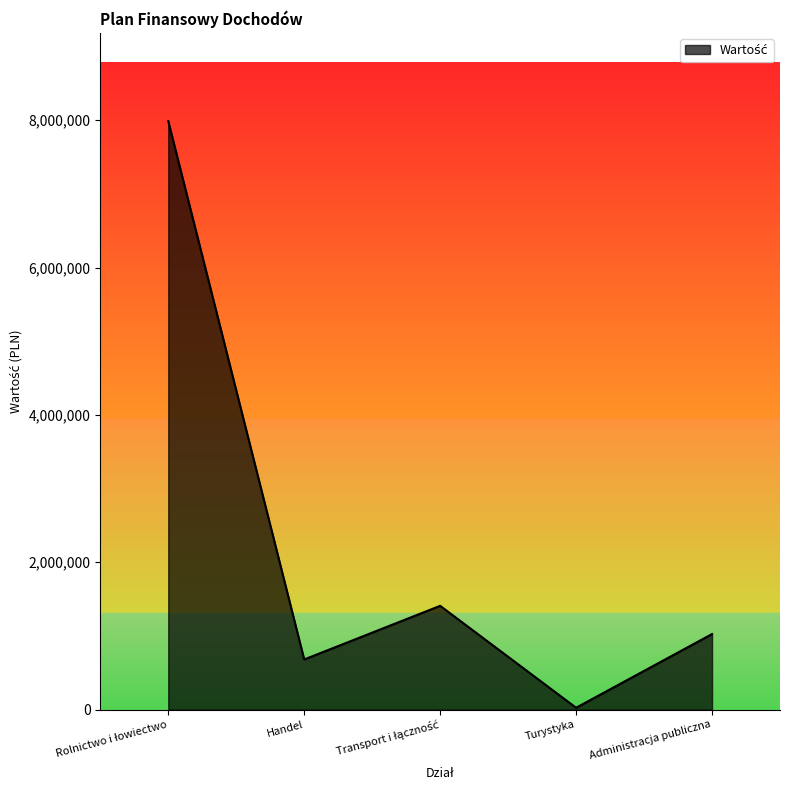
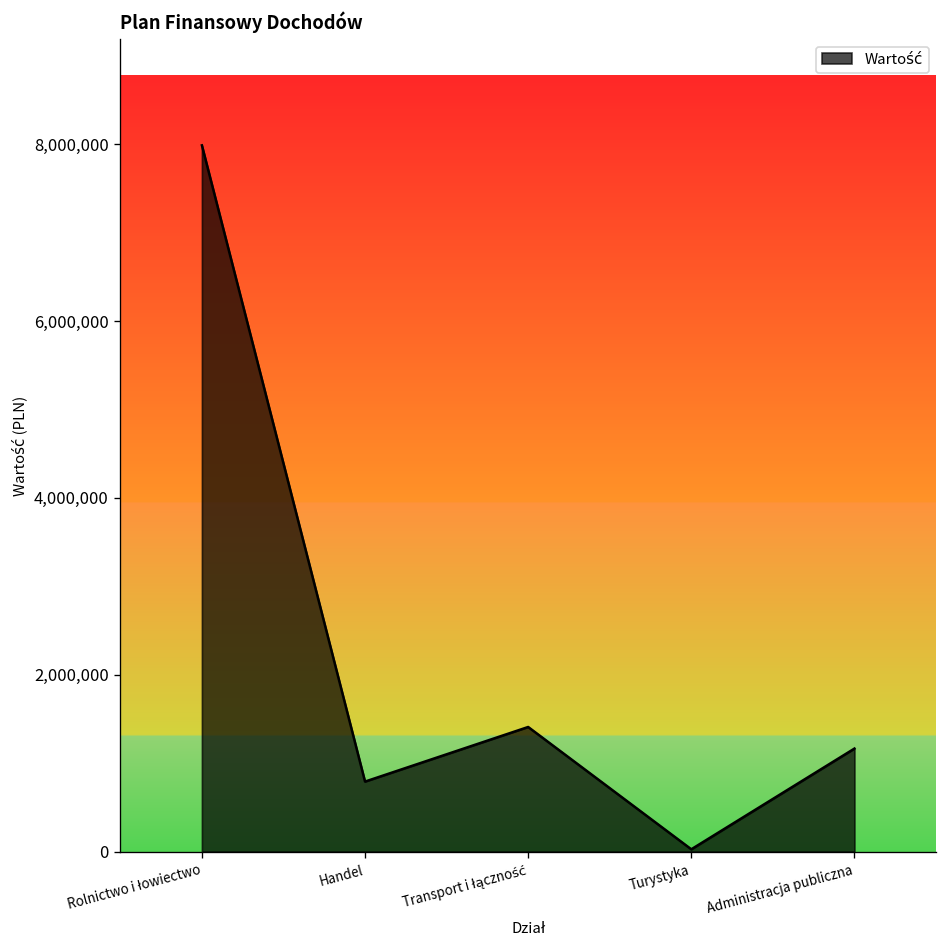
  {
    "Rolnictwo i łowiectwo": "8,000,000",
-   "Handel": "700,000",
+   "Handel": "800,000",
    "Transport i łączność": "1,400,000",
    "Turystyka": "0",
-   "Administracja publiczna": "1,000,000"
+   "Administracja publiczna": "1,200,000"
  }
